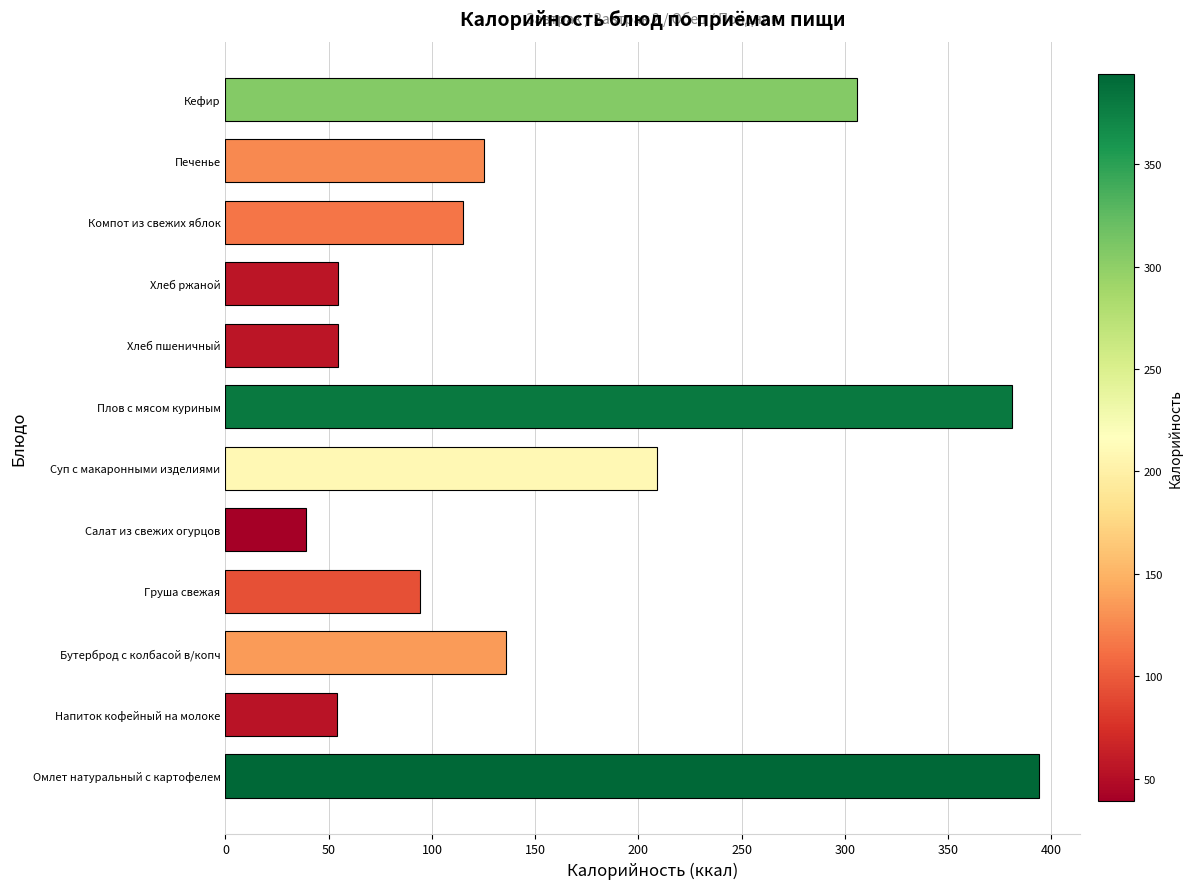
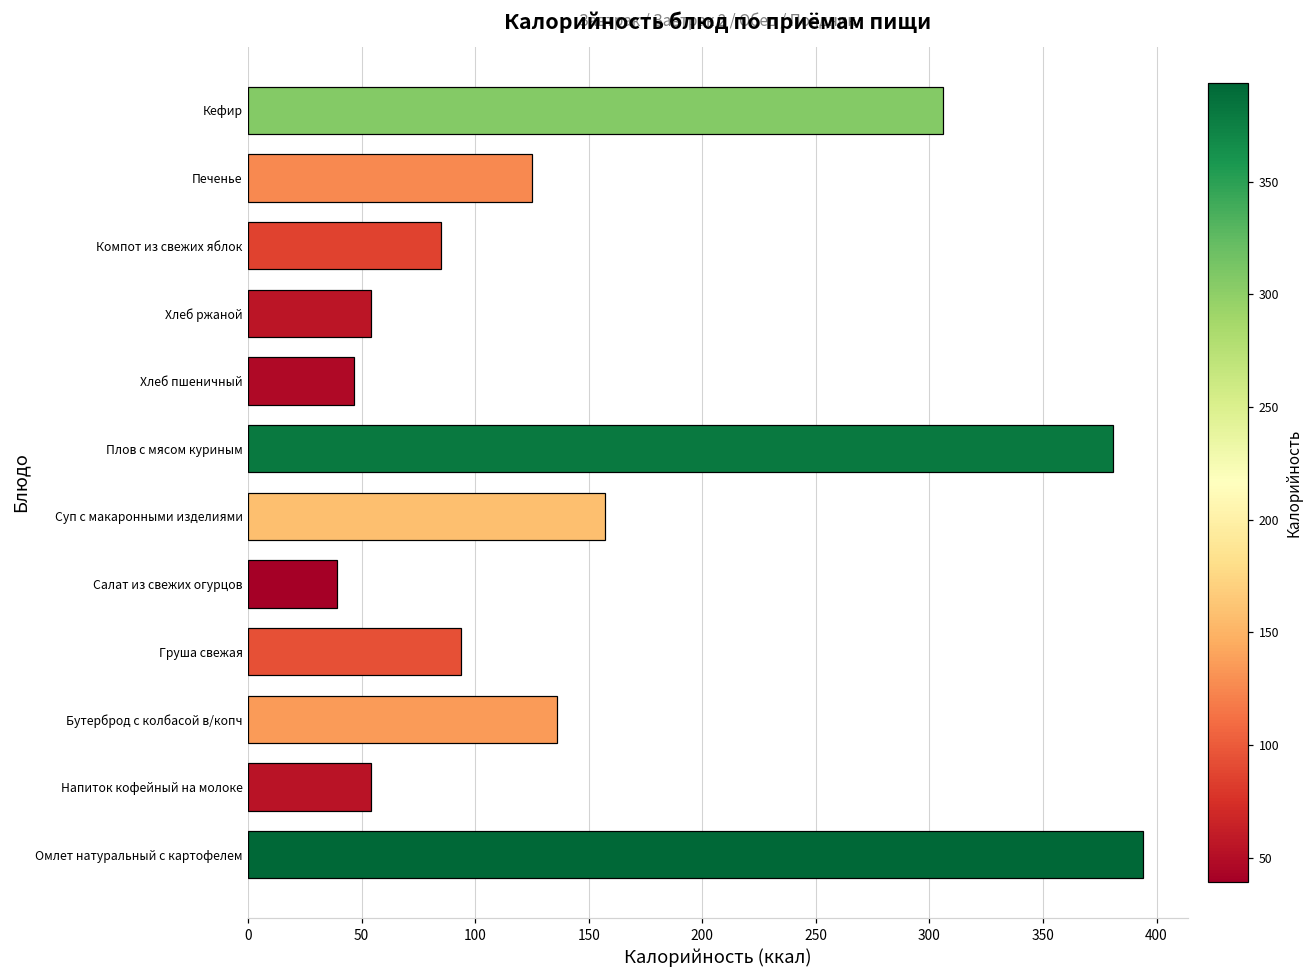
  {
    "Кефир": 306,
    "Печенье": 125,
-   "Компот из свежих яблок": 115,
+   "Компот из свежих яблок": 85,
    "Хлеб ржаной": 54,
-   "Хлеб пшеничный": 54,
+   "Хлеб пшеничный": 47,
    "Плов с мясом куриным": 381,
-   "Суп с макаронными изделиями": 209,
+   "Суп с макаронными изделиями": 157,
    "Салат из свежих огурцов": 39,
    "Груша свежая": 94,
    "Бутерброд с колбасой в/копч": 136,
    "Напиток кофейный на молоке": 54,
    "Омлет натуральный с картофелем": 394
  }
